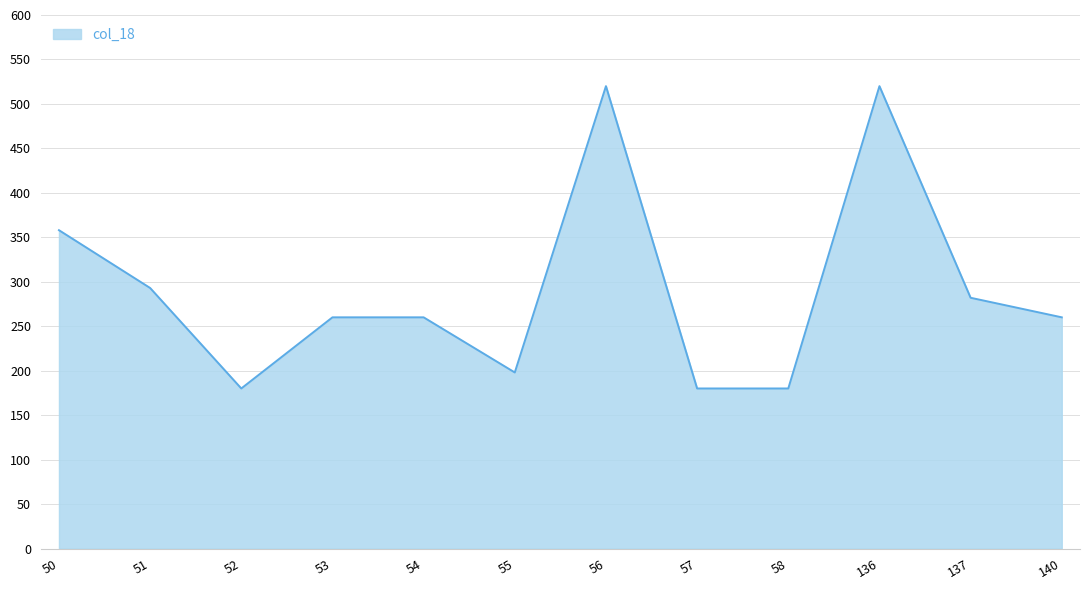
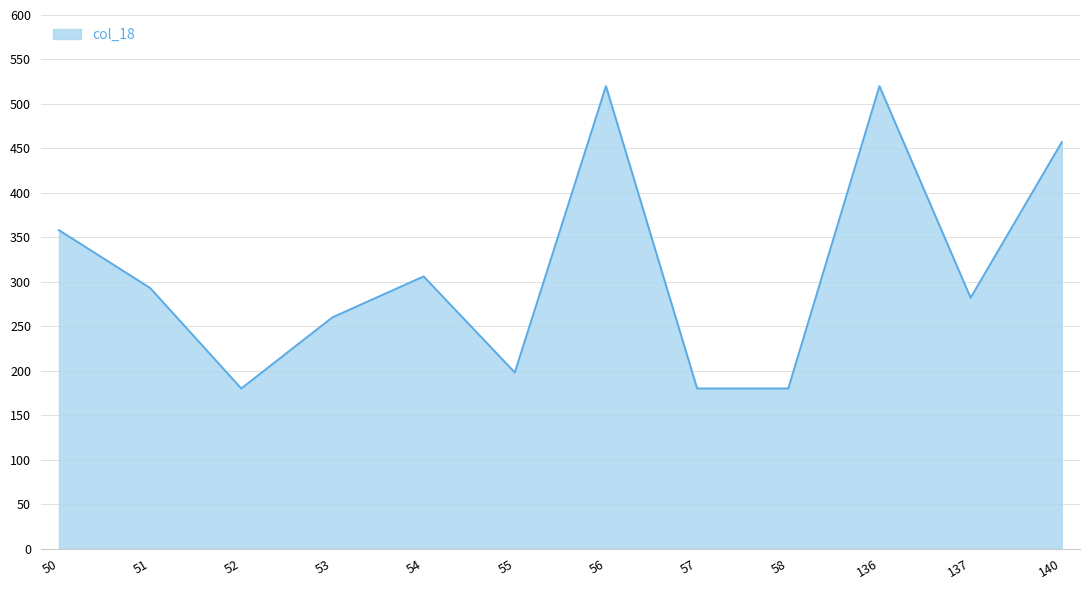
  {
    "50": 360,
    "51": 290,
    "52": 180,
    "53": 260,
-   "54": 260,
+   "54": 310,
    "55": 200,
    "56": 520,
    "57": 180,
    "58": 180,
    "136": 520,
    "137": 280,
-   "140": 260
+   "140": 460
  }
